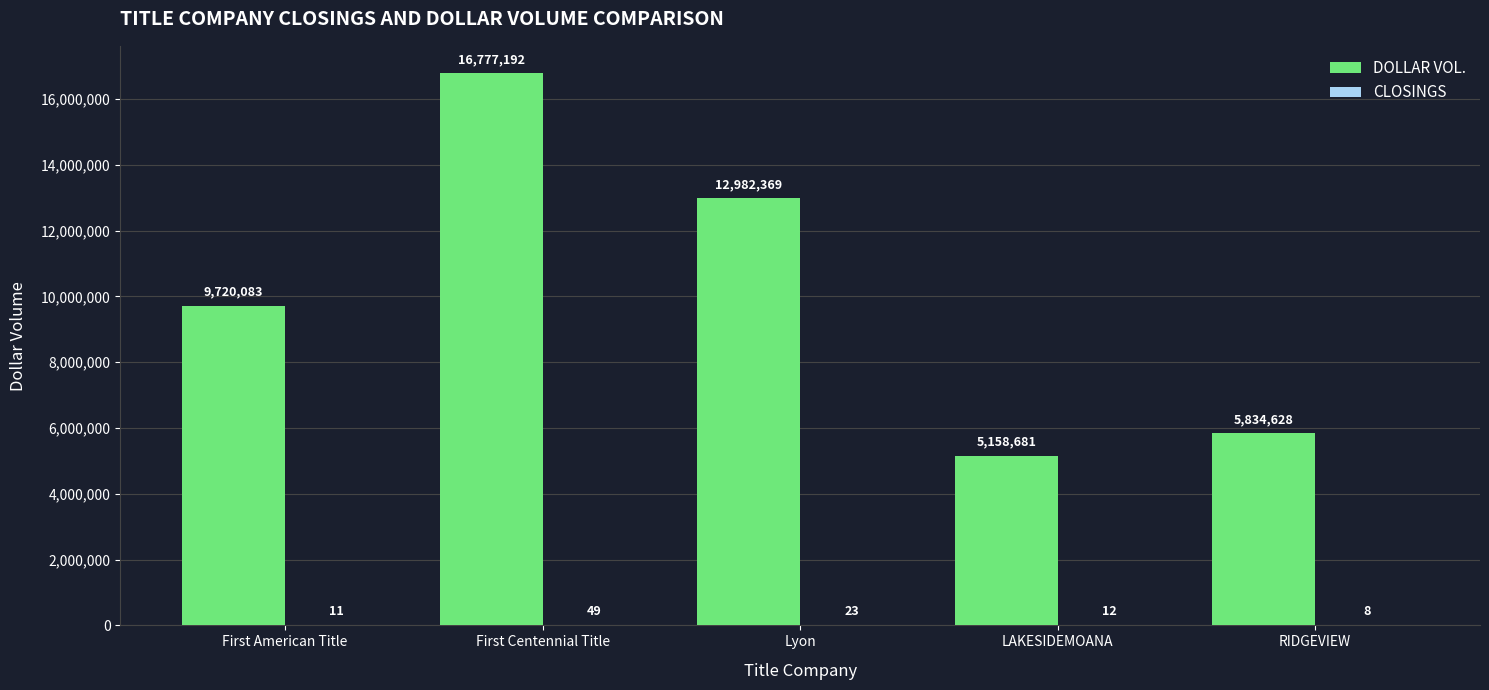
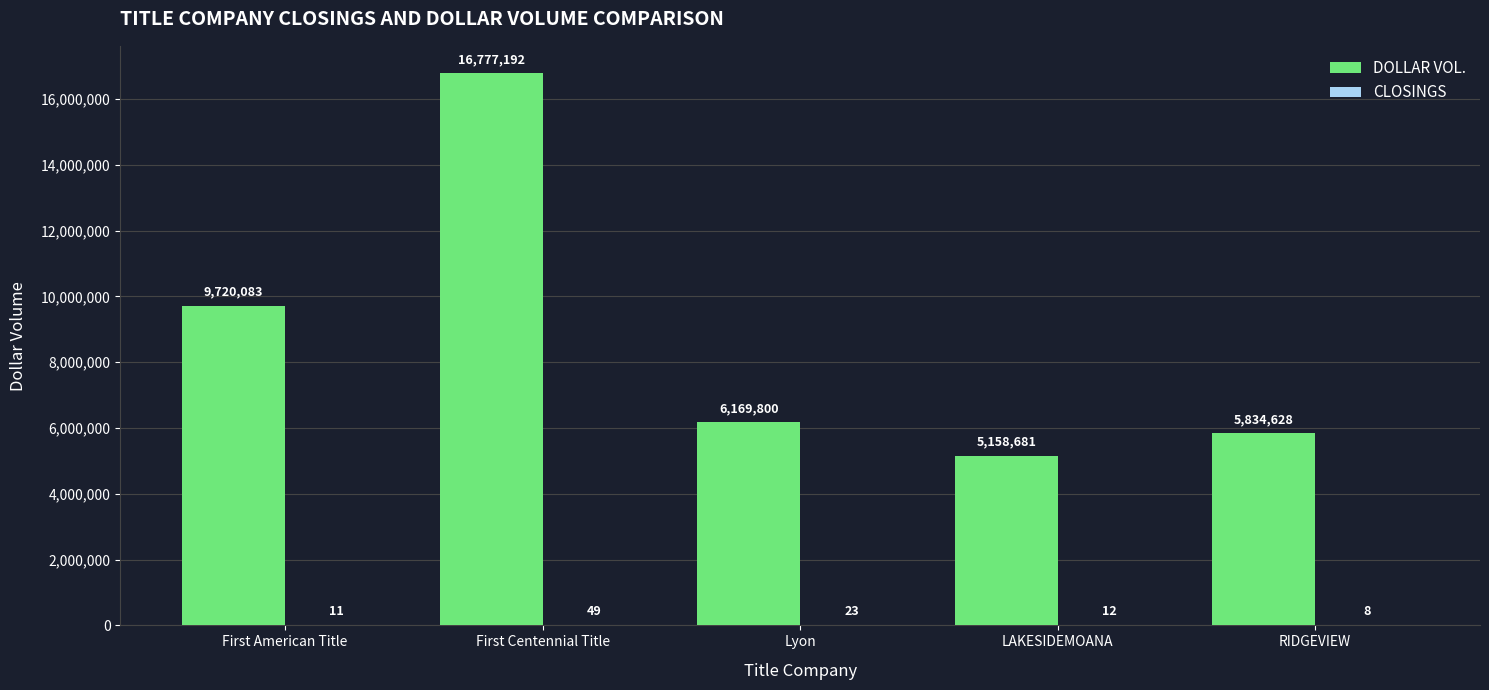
  {
    "DOLLAR VOL.": {
      "First American Title": "9,720,083",
      "First Centennial Title": "16,777,192",
-     "Lyon": "12,982,369",
+     "Lyon": "6,169,800",
      "LAKESIDEMOANA": "5,158,681",
      "RIDGEVIEW": "5,834,628"
    },
    "CLOSINGS": {
      "First American Title": "11",
      "First Centennial Title": "49",
      "Lyon": "23",
      "LAKESIDEMOANA": "12",
      "RIDGEVIEW": "8"
    }
  }
